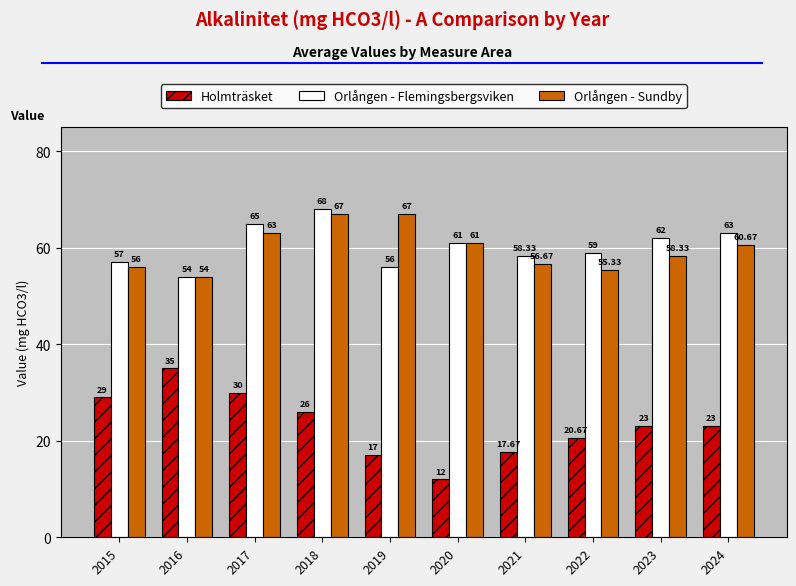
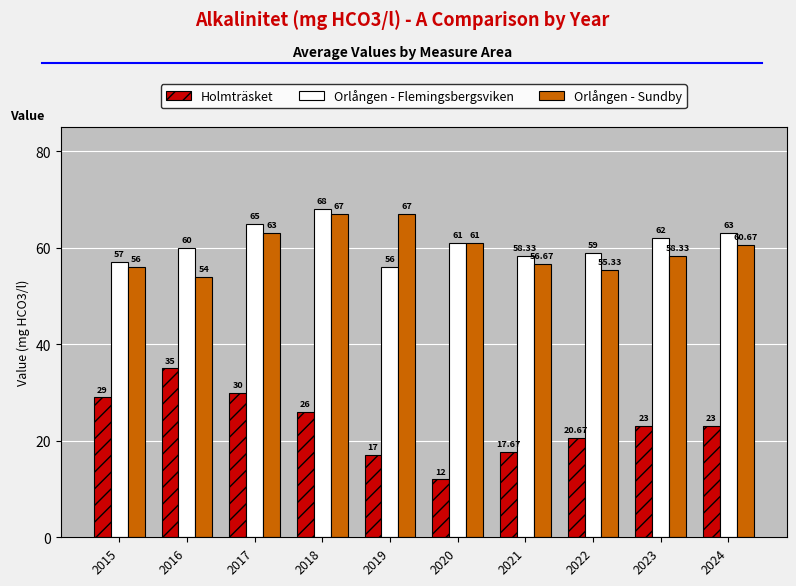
  {
    "Holmträsket": {
      "2015": 29,
      "2016": 35,
      "2017": 30,
      "2018": 26,
      "2019": 17,
      "2020": 12,
      "2021": 17.67,
      "2022": 20.67,
      "2023": 23,
      "2024": 23
    },
    "Orlången - Flemingsbergsviken": {
      "2015": 57,
-     "2016": 54,
+     "2016": 60,
      "2017": 65,
      "2018": 68,
      "2019": 56,
      "2020": 61,
      "2021": 58.33,
      "2022": 59,
      "2023": 62,
      "2024": 63
    },
    "Orlången - Sundby": {
      "2015": 56,
      "2016": 54,
      "2017": 63,
      "2018": 67,
      "2019": 67,
      "2020": 61,
      "2021": 56.67,
      "2022": 55.33,
      "2023": 58.33,
      "2024": 60.67
    }
  }
